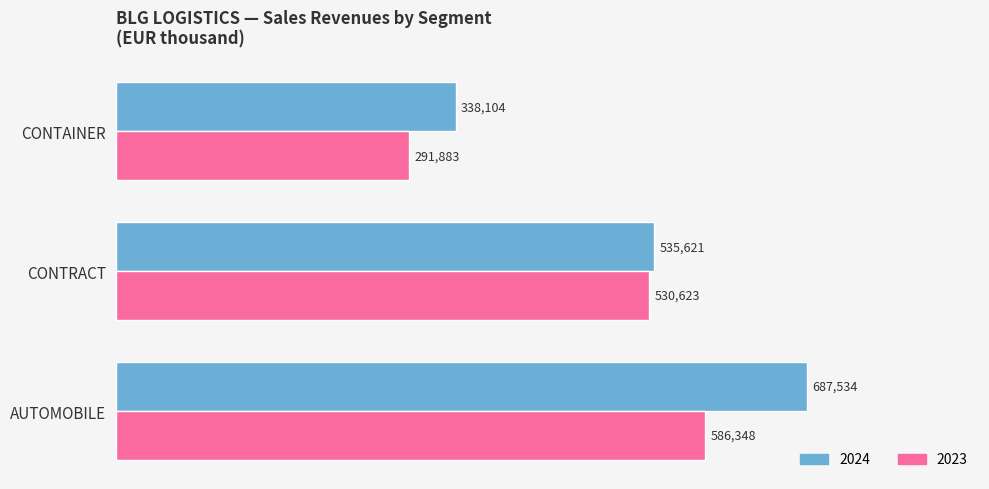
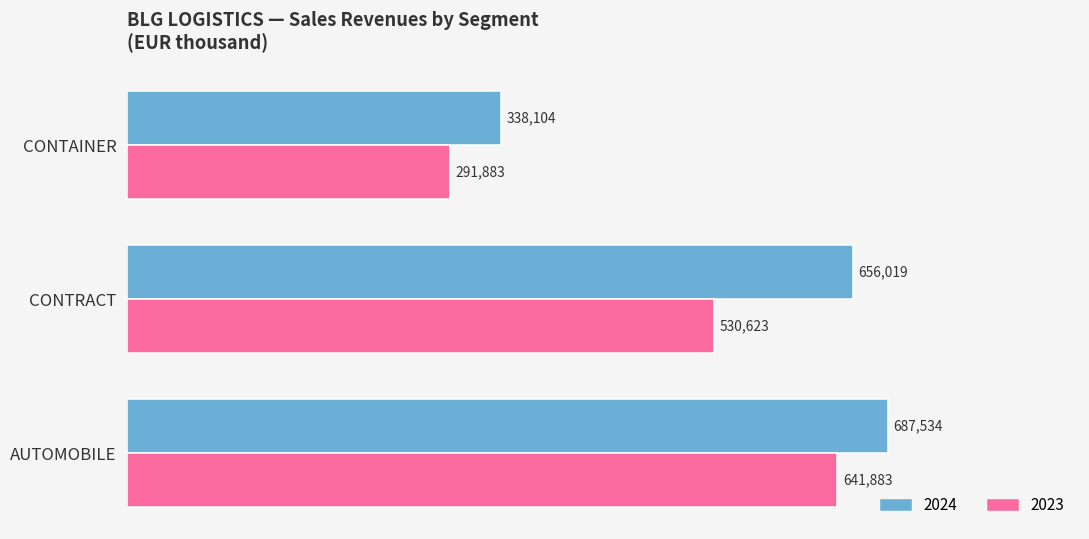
  {
    "2024": {
      "CONTAINER": "338,104",
-     "CONTRACT": "535,621",
+     "CONTRACT": "656,019",
      "AUTOMOBILE": "687,534"
    },
    "2023": {
      "CONTAINER": "291,883",
      "CONTRACT": "530,623",
-     "AUTOMOBILE": "586,348"
+     "AUTOMOBILE": "641,883"
    }
  }
